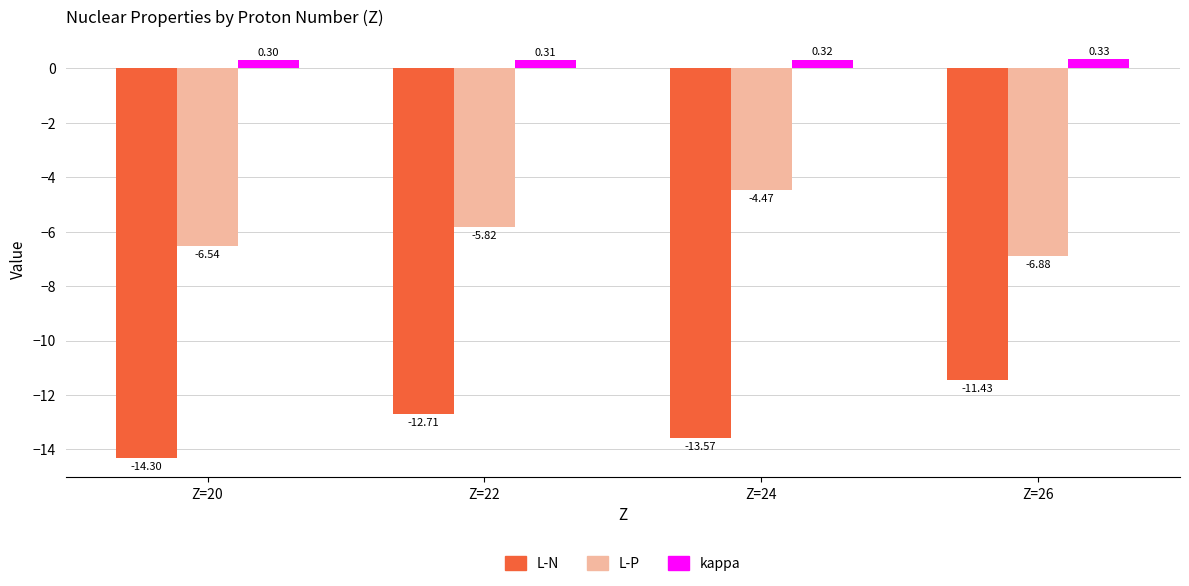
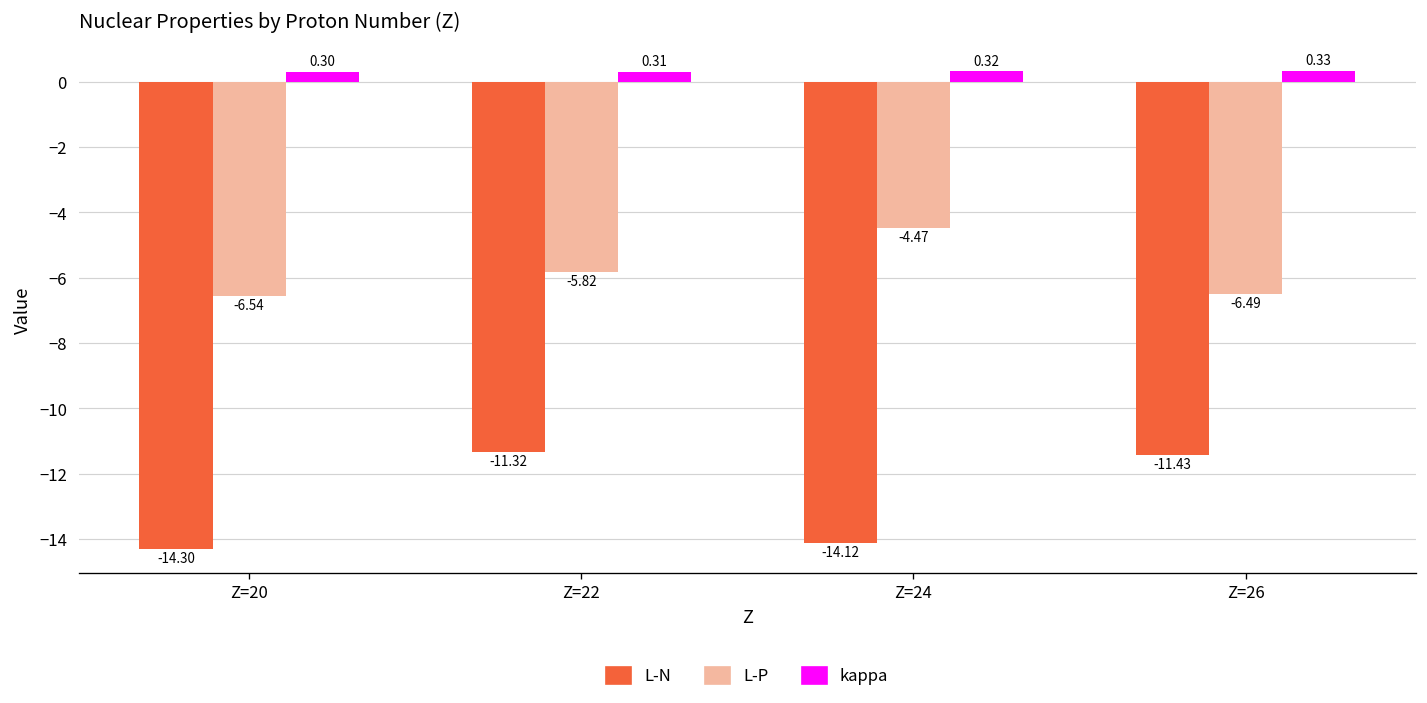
  {
    "L-N": {
      "Z=20": -14.30,
-     "Z=22": -12.71,
-     "Z=24": -13.57,
+     "Z=22": -11.32,
+     "Z=24": -14.12,
      "Z=26": -11.43
    },
    "L-P": {
      "Z=20": -6.54,
      "Z=22": -5.82,
      "Z=24": -4.47,
-     "Z=26": -6.88
+     "Z=26": -6.49
    },
    "kappa": {
      "Z=20": 0.30,
      "Z=22": 0.31,
      "Z=24": 0.32,
      "Z=26": 0.33
    }
  }
